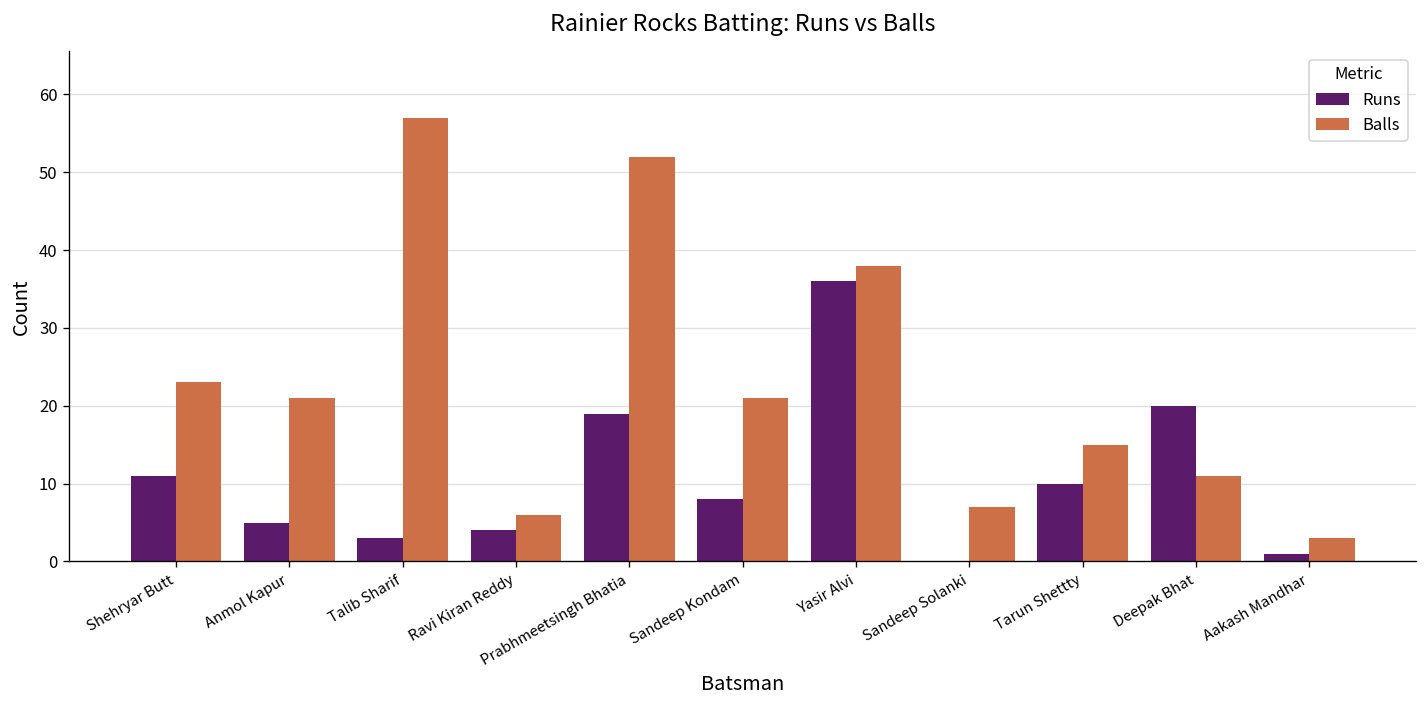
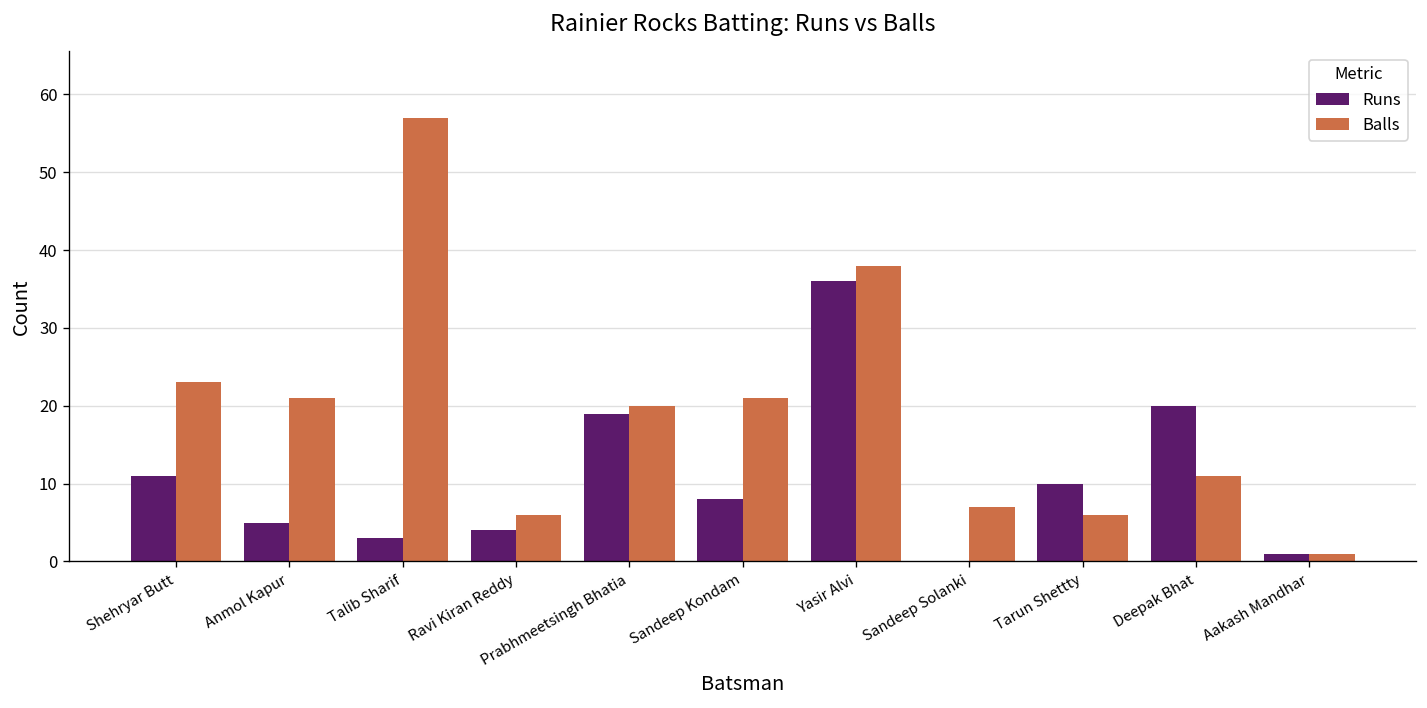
  {
    "Runs": {
      "Shehryar Butt": 11,
      "Anmol Kapur": 5,
      "Talib Sharif": 3,
      "Ravi Kiran Reddy": 4,
      "Prabhmeetsingh Bhatia": 19,
      "Sandeep Kondam": 8,
      "Yasir Alvi": 36,
      "Sandeep Solanki": 0,
      "Tarun Shettty": 10,
      "Deepak Bhat": 20,
      "Aakash Mandhar": 1
    },
    "Balls": {
      "Shehryar Butt": 23,
      "Anmol Kapur": 21,
      "Talib Sharif": 57,
      "Ravi Kiran Reddy": 6,
-     "Prabhmeetsingh Bhatia": 52,
+     "Prabhmeetsingh Bhatia": 20,
      "Sandeep Kondam": 21,
      "Yasir Alvi": 38,
      "Sandeep Solanki": 7,
-     "Tarun Shettty": 15,
+     "Tarun Shettty": 6,
      "Deepak Bhat": 11,
-     "Aakash Mandhar": 3
+     "Aakash Mandhar": 1
    }
  }
